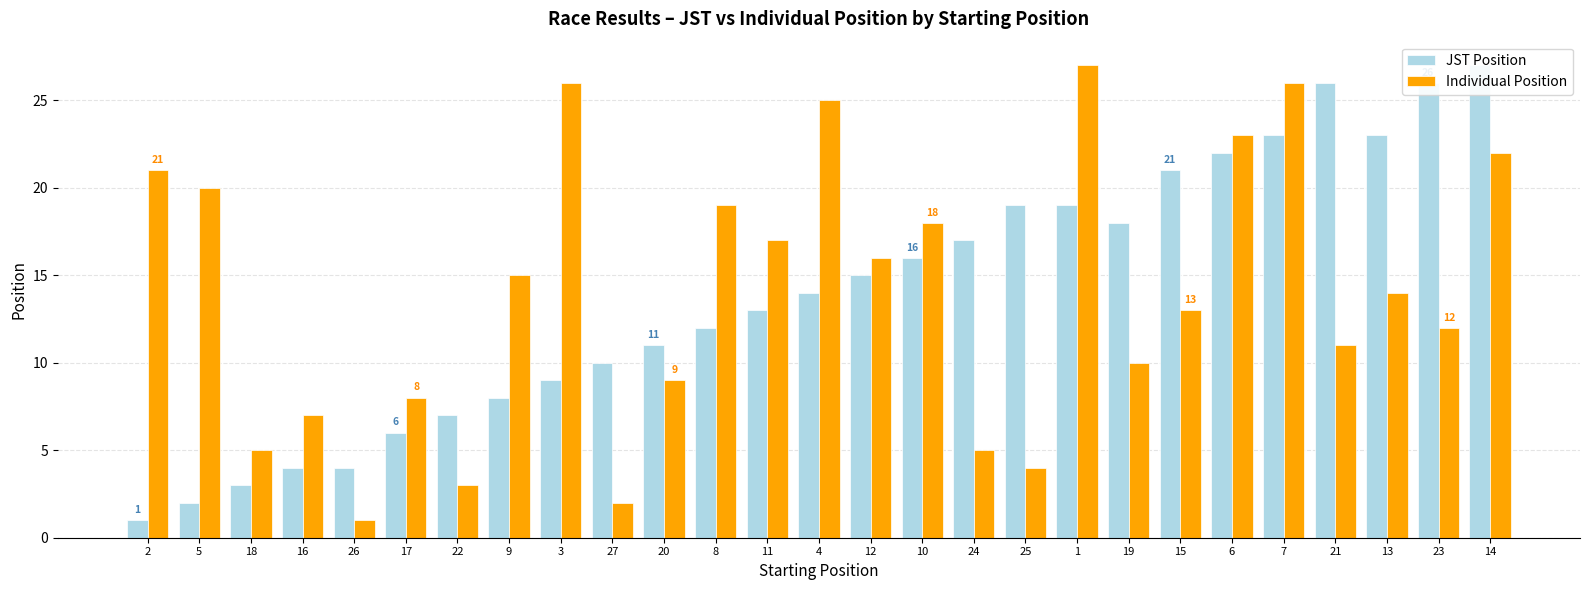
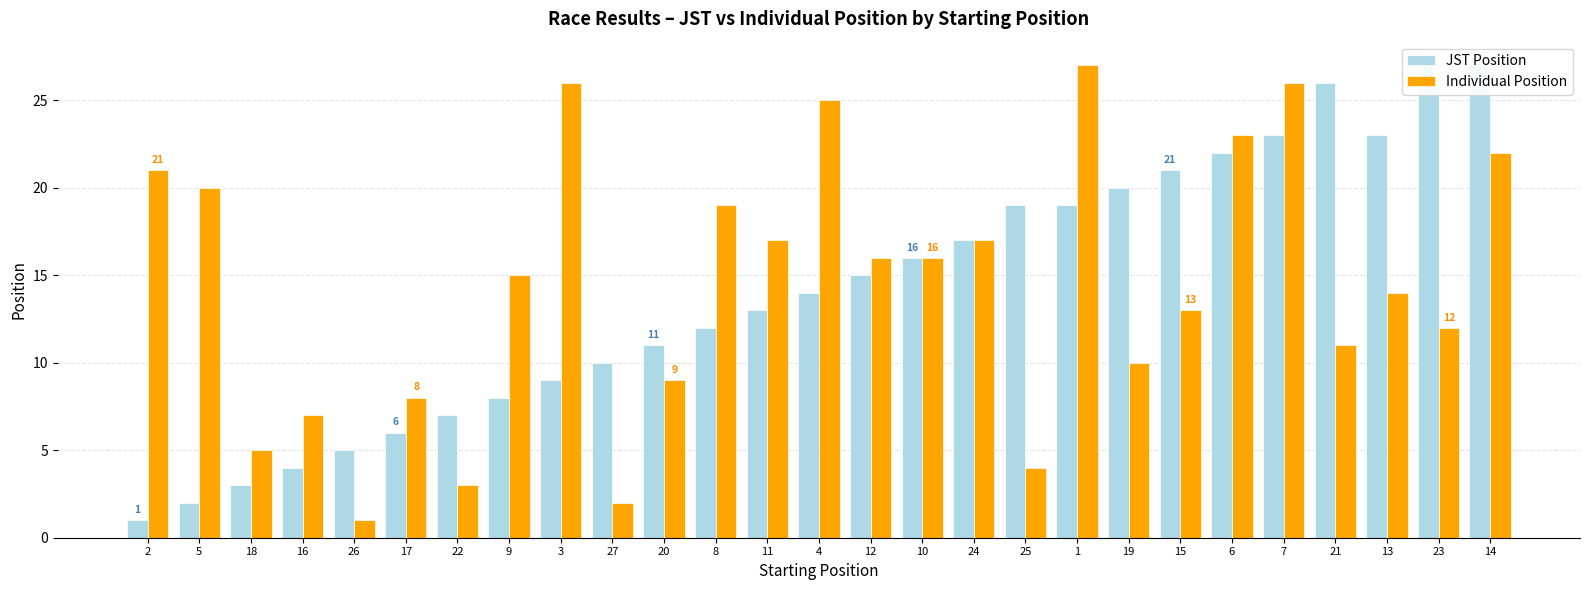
  {
    "JST Position": {
      "5": 2,
      "18": 3,
      "16": 4,
-     "26": 4,
+     "26": 5,
      "22": 7,
      "9": 8,
      "3": 9,
      "27": 10,
      "8": 12,
      "11": 13,
      "4": 14,
      "12": 15,
      "24": 17,
      "25": 19,
      "1": 19,
-     "19": 18,
+     "19": 20,
      "6": 22,
      "7": 23,
      "21": 26,
      "13": 23
    },
    "Individual Position": {
      "2": 21,
      "17": 8,
      "20": 9,
-     "10": 18,
-     "24": 5,
+     "10": 16,
+     "24": 17,
      "15": 13,
      "23": 12
    }
  }
